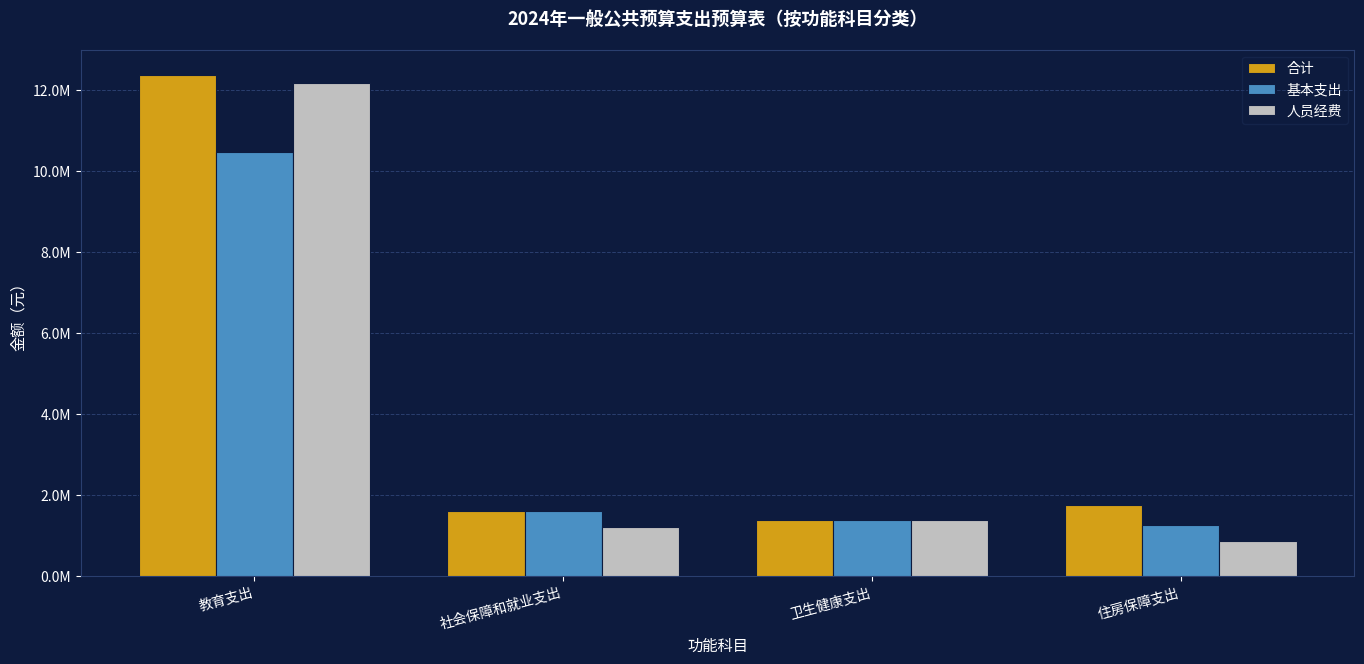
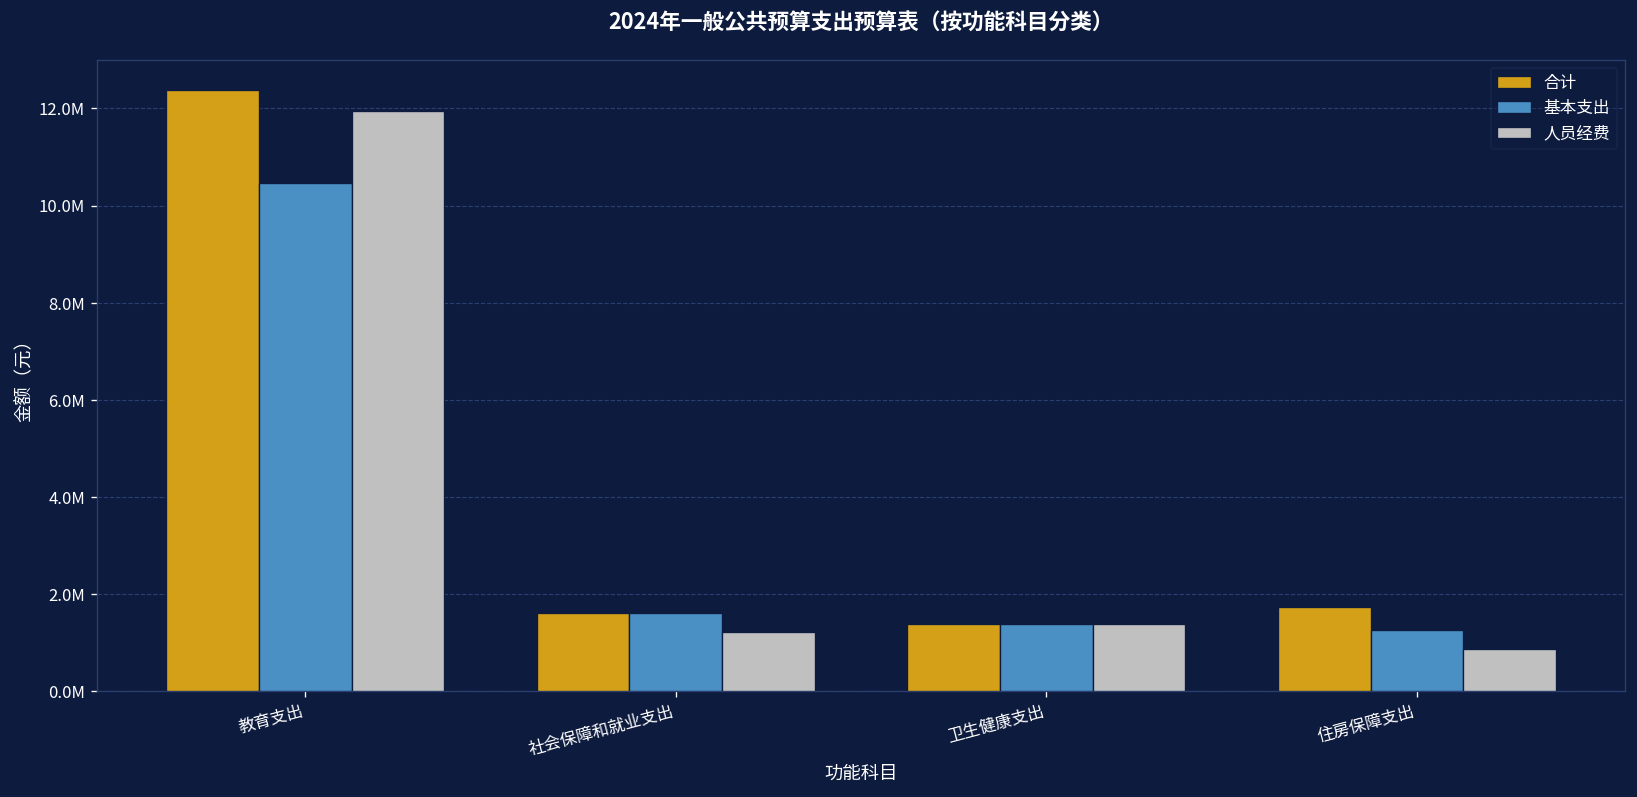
  {
    "合计": {
      "教育支出": 12400000,
      "社会保障和就业支出": 1600000,
      "卫生健康支出": 1400000,
      "住房保障支出": 1700000
    },
    "基本支出": {
      "教育支出": 10500000,
      "社会保障和就业支出": 1600000,
      "卫生健康支出": 1400000,
      "住房保障支出": 1300000
    },
    "人员经费": {
-     "教育支出": 12200000,
+     "教育支出": 11900000,
      "社会保障和就业支出": 1200000,
      "卫生健康支出": 1400000,
      "住房保障支出": 900000
    }
  }
